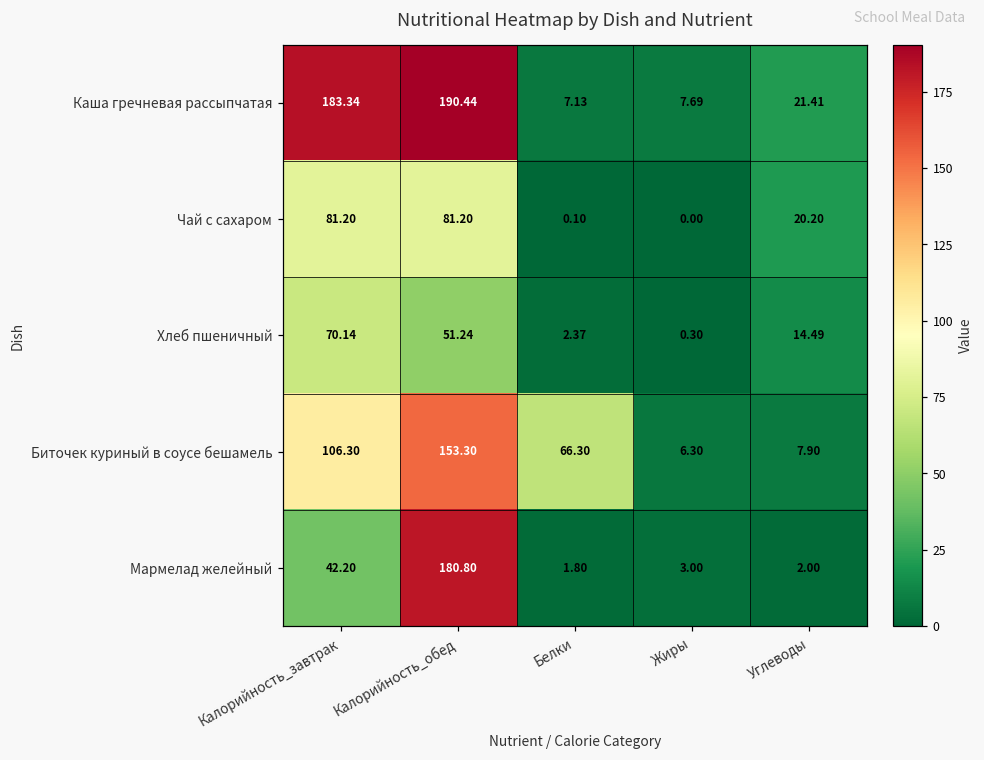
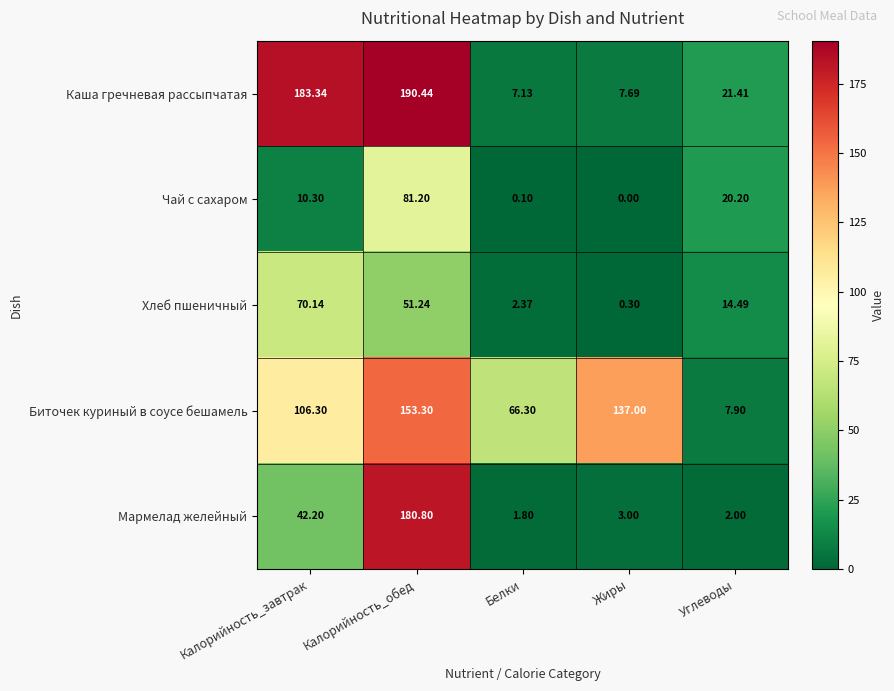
  {
    "Каша гречневая рассыпчатая": {
      "Калорийность_завтрак": 183.34,
      "Калорийность_обед": 190.44,
      "Белки": 7.13,
      "Жиры": 7.69,
      "Углеводы": 21.41
    },
    "Чай с сахаром": {
-     "Калорийность_завтрак": 81.20,
+     "Калорийность_завтрак": 10.30,
      "Калорийность_обед": 81.20,
      "Белки": 0.10,
      "Жиры": 0.00,
      "Углеводы": 20.20
    },
    "Хлеб пшеничный": {
      "Калорийность_завтрак": 70.14,
      "Калорийность_обед": 51.24,
      "Белки": 2.37,
      "Жиры": 0.30,
      "Углеводы": 14.49
    },
    "Биточек куриный в соусе бешамель": {
      "Калорийность_завтрак": 106.30,
      "Калорийность_обед": 153.30,
      "Белки": 66.30,
-     "Жиры": 6.30,
+     "Жиры": 137.00,
      "Углеводы": 7.90
    },
    "Мармелад желейный": {
      "Калорийность_завтрак": 42.20,
      "Калорийность_обед": 180.80,
      "Белки": 1.80,
      "Жиры": 3.00,
      "Углеводы": 2.00
    }
  }
